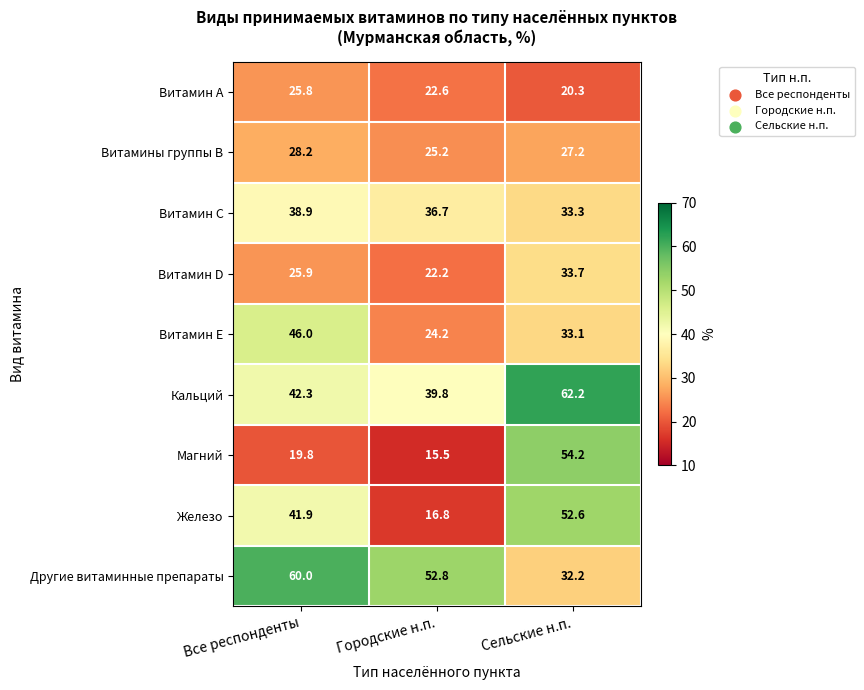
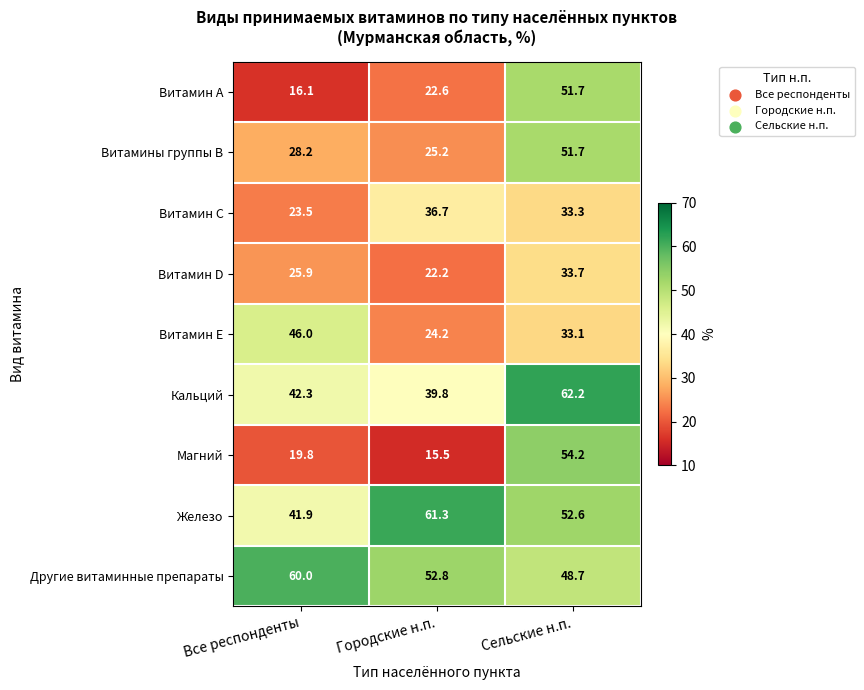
  {
    "Витамин А": {
-     "Все респонденты": 25.8,
+     "Все респонденты": 16.1,
      "Городские н.п.": 22.6,
-     "Сельские н.п.": 20.3
+     "Сельские н.п.": 51.7
    },
    "Витамины группы В": {
      "Все респонденты": 28.2,
      "Городские н.п.": 25.2,
-     "Сельские н.п.": 27.2
+     "Сельские н.п.": 51.7
    },
    "Витамин С": {
-     "Все респонденты": 38.9,
+     "Все респонденты": 23.5,
      "Городские н.п.": 36.7,
      "Сельские н.п.": 33.3
    },
    "Витамин D": {
      "Все респонденты": 25.9,
      "Городские н.п.": 22.2,
      "Сельские н.п.": 33.7
    },
    "Витамин Е": {
      "Все респонденты": 46.0,
      "Городские н.п.": 24.2,
      "Сельские н.п.": 33.1
    },
    "Кальций": {
      "Все респонденты": 42.3,
      "Городские н.п.": 39.8,
      "Сельские н.п.": 62.2
    },
    "Магний": {
      "Все респонденты": 19.8,
      "Городские н.п.": 15.5,
      "Сельские н.п.": 54.2
    },
    "Железо": {
      "Все респонденты": 41.9,
-     "Городские н.п.": 16.8,
+     "Городские н.п.": 61.3,
      "Сельские н.п.": 52.6
    },
    "Другие витаминные препараты": {
      "Все респонденты": 60.0,
      "Городские н.п.": 52.8,
-     "Сельские н.п.": 32.2
+     "Сельские н.п.": 48.7
    }
  }
